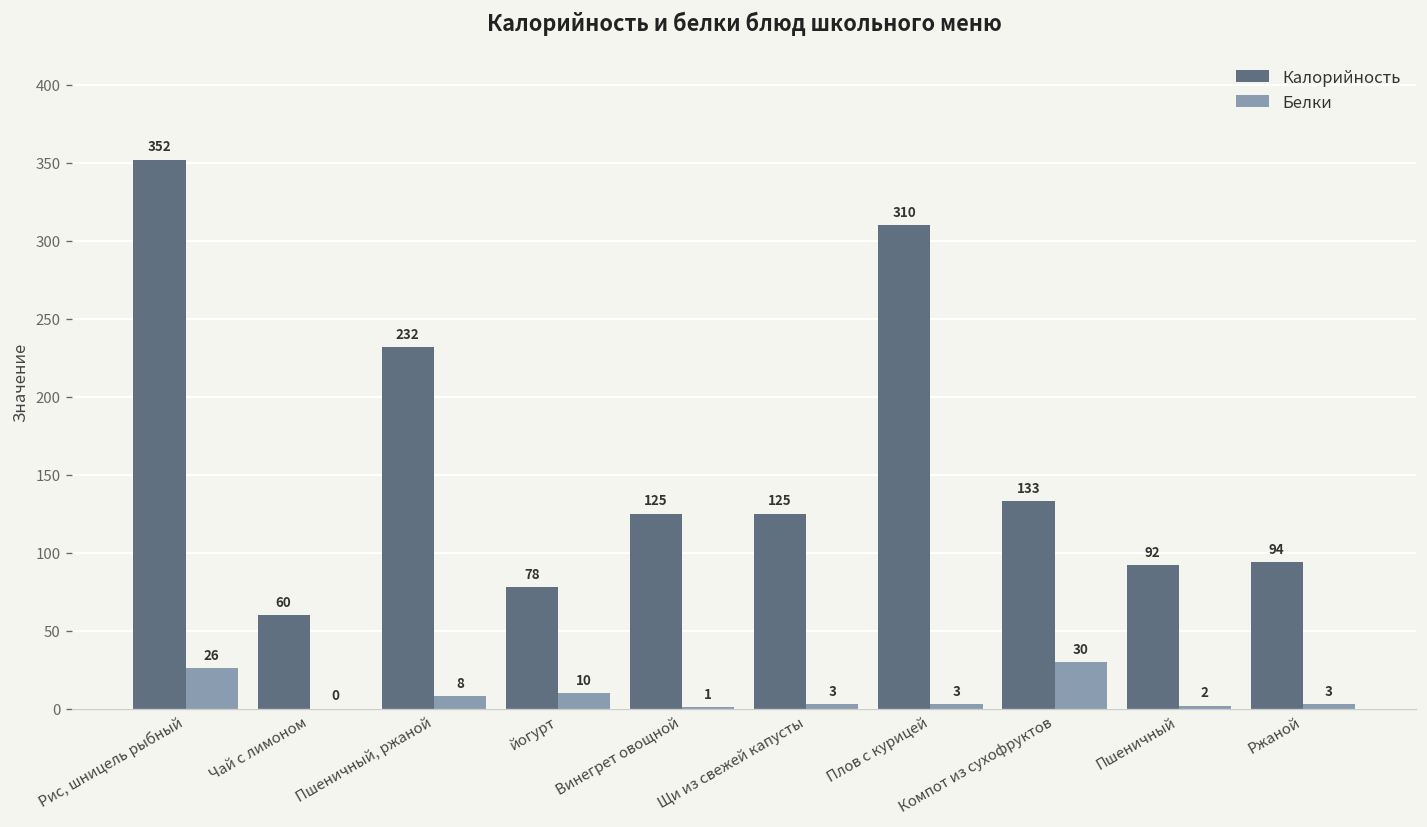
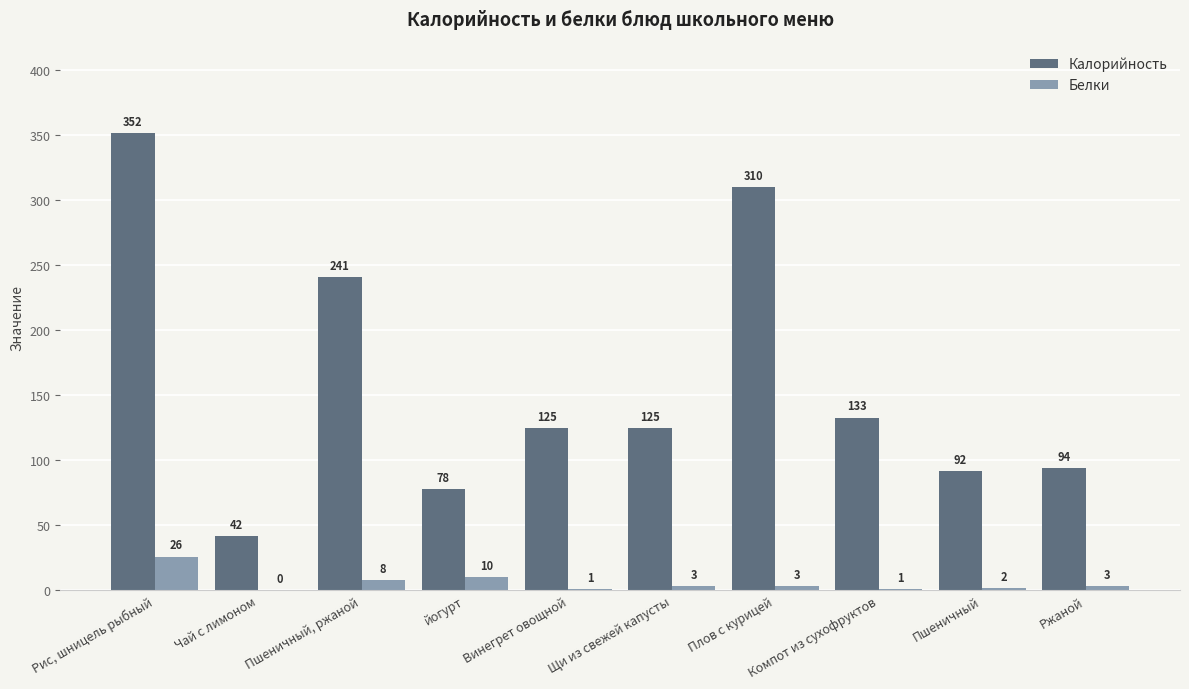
  {
    "Калорийность": {
      "Рис, шницель рыбный": 352,
-     "Чай с лимоном": 60,
-     "Пшеничный, ржаной": 232,
+     "Чай с лимоном": 42,
+     "Пшеничный, ржаной": 241,
      "йогурт": 78,
      "Винегрет овощной": 125,
      "Щи из свежей капусты": 125,
      "Плов с курицей": 310,
      "Компот из сухофруктов": 133,
      "Пшеничный": 92,
      "Ржаной": 94
    },
    "Белки": {
      "Рис, шницель рыбный": 26,
      "Чай с лимоном": 0,
      "Пшеничный, ржаной": 8,
      "йогурт": 10,
      "Винегрет овощной": 1,
      "Щи из свежей капусты": 3,
      "Плов с курицей": 3,
-     "Компот из сухофруктов": 30,
+     "Компот из сухофруктов": 1,
      "Пшеничный": 2,
      "Ржаной": 3
    }
  }
